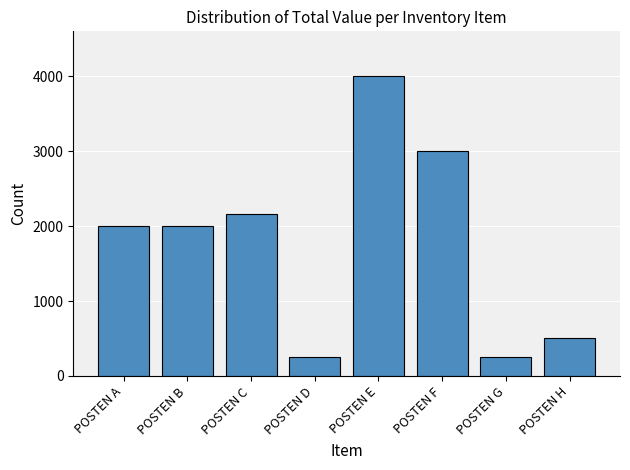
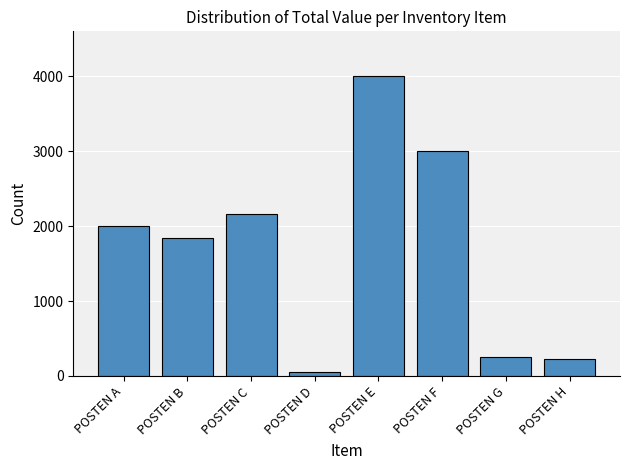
  {
    "POSTEN A": 2000,
-   "POSTEN B": 2000,
+   "POSTEN B": 1800,
    "POSTEN C": 2200,
-   "POSTEN D": 300,
+   "POSTEN D": 100,
    "POSTEN E": 4000,
    "POSTEN F": 3000,
    "POSTEN G": 300,
-   "POSTEN H": 500
+   "POSTEN H": 200
  }
